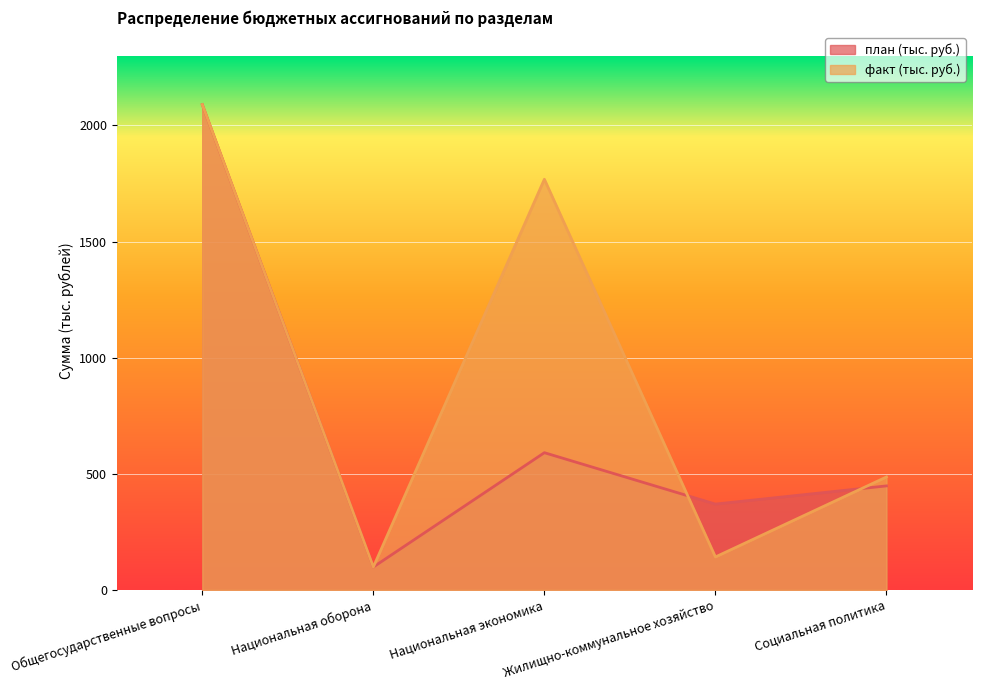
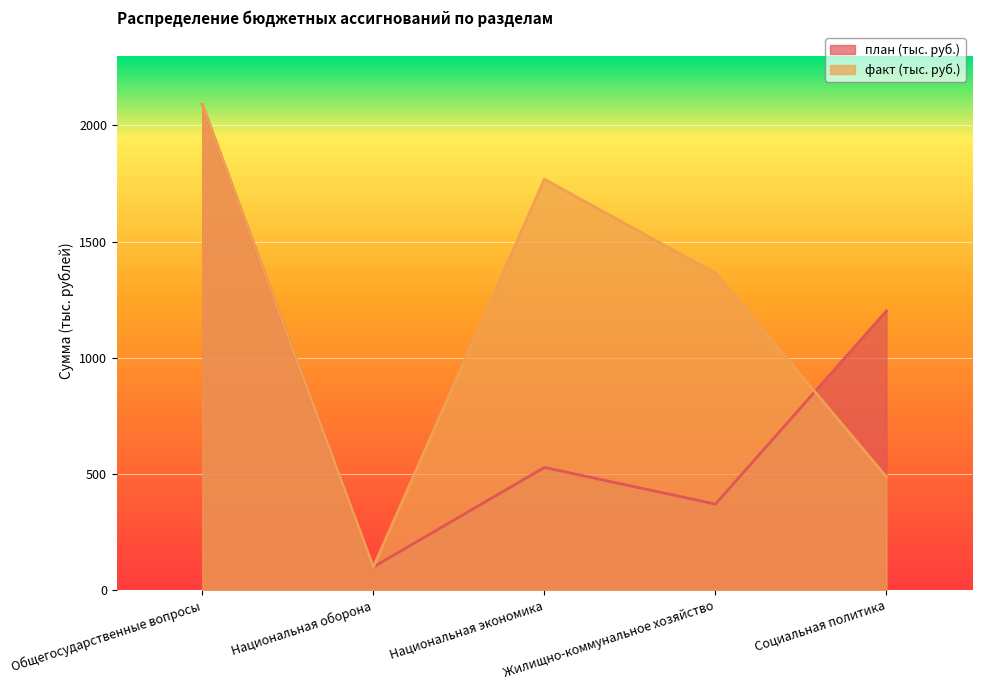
  {
    "план (тыс. руб.)": {
-     "Национальная экономика": 590,
+     "Национальная экономика": 530,
      "Жилищно-коммунальное хозяйство": 370,
-     "Социальная политика": 450
+     "Социальная политика": 1200
    },
    "факт (тыс. руб.)": {
      "Национальная экономика": 1770,
-     "Жилищно-коммунальное хозяйство": 140,
+     "Жилищно-коммунальное хозяйство": 1360,
      "Социальная политика": 490
    }
  }
